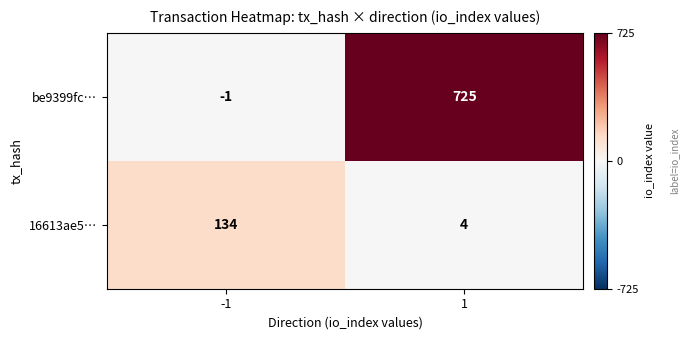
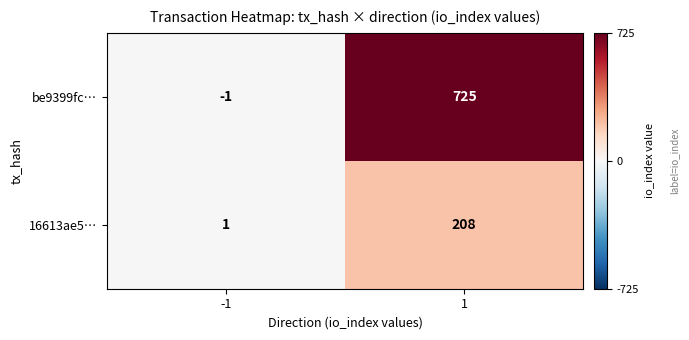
  {
    "be9399fc…": {
      "-1": -1,
      "1": 725
    },
    "16613ae5…": {
-     "-1": 134,
-     "1": 4
+     "-1": 1,
+     "1": 208
    }
  }
